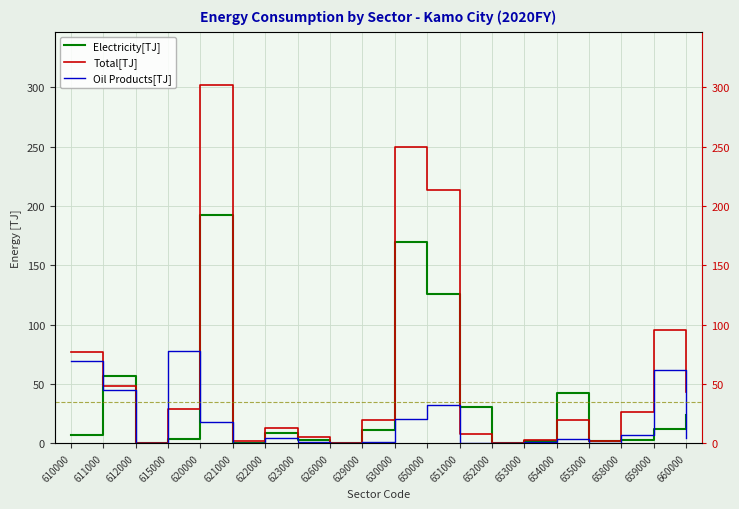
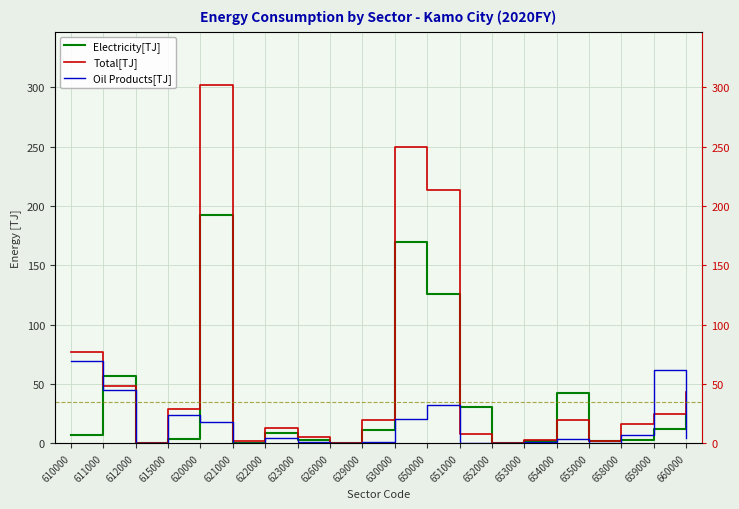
  {
    "Electricity[TJ]": {
      "610000": 7,
      "611000": 57,
      "615000": 4,
      "620000": 193,
      "622000": 9,
      "629000": 12,
      "630000": 169,
      "650000": 126,
      "651000": 31,
      "654000": 43,
      "658000": 2,
      "659000": 12,
      "660000": 24
    },
    "Total[TJ]": {
      "610000": 77,
      "611000": 48,
      "615000": 29,
      "620000": 302,
      "622000": 13,
      "623000": 5,
      "629000": 20,
      "630000": 250,
      "650000": 213,
      "651000": 8,
      "654000": 20,
-     "658000": 27,
-     "659000": 96,
+     "658000": 16,
+     "659000": 25,
      "660000": 43
    },
    "Oil Products[TJ]": {
      "610000": 69,
      "611000": 45,
-     "615000": 78,
+     "615000": 24,
      "620000": 18,
      "622000": 5,
      "629000": 2,
      "630000": 20,
      "650000": 32,
      "651000": 0,
      "654000": 4,
      "658000": 7,
      "659000": 62,
      "660000": 5
    }
  }
